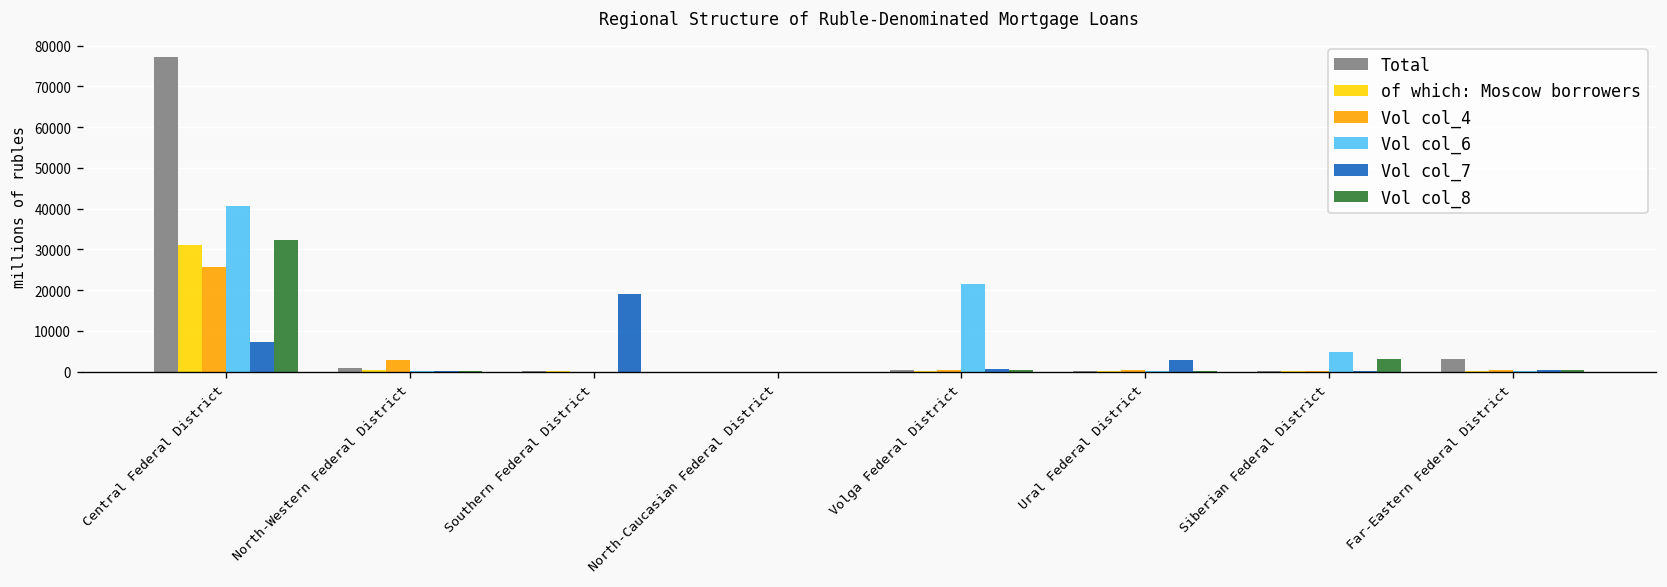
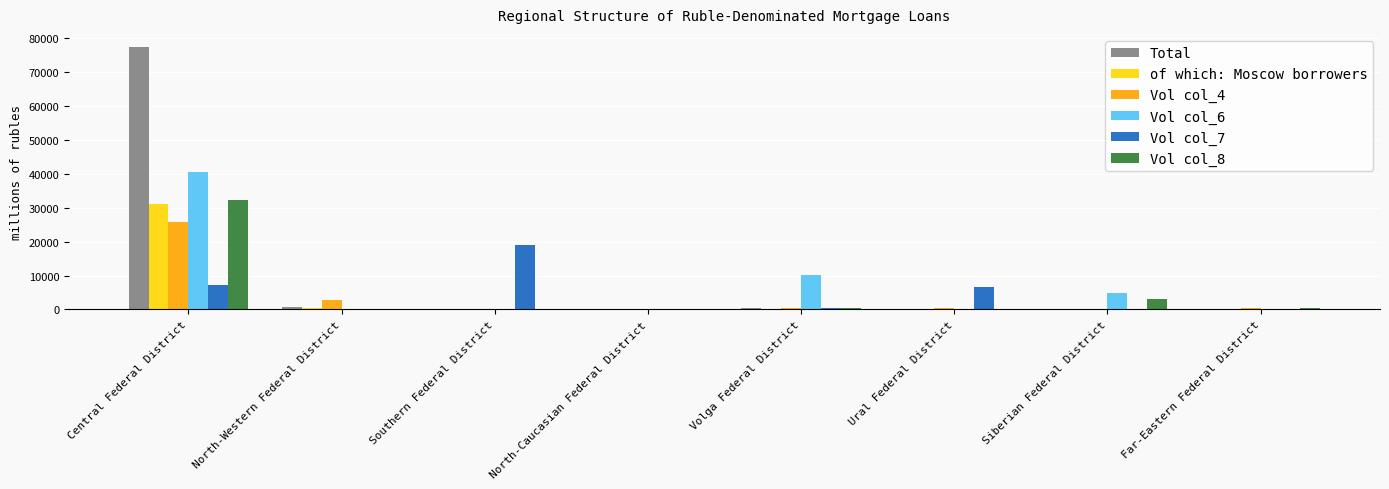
  {
    "Total": {
      "Central Federal District": 77000,
      "North-Western Federal District": 1000,
      "North-Caucasian Federal District": 0,
-     "Far-Eastern Federal District": 3000
+     "Far-Eastern Federal District": 0
    },
    "Vol col_6": {
      "Central Federal District": 41000,
-     "Volga Federal District": 21000,
+     "Volga Federal District": 10000,
      "Siberian Federal District": 5000
    },
    "Vol col_7": {
      "Central Federal District": 7000,
      "Southern Federal District": 19000,
      "North-Caucasian Federal District": 0,
-     "Ural Federal District": 3000
+     "Ural Federal District": 7000
    },
    "Vol col_8": {
      "Central Federal District": 32000,
      "North-Caucasian Federal District": 0,
      "Siberian Federal District": 3000
    }
  }
